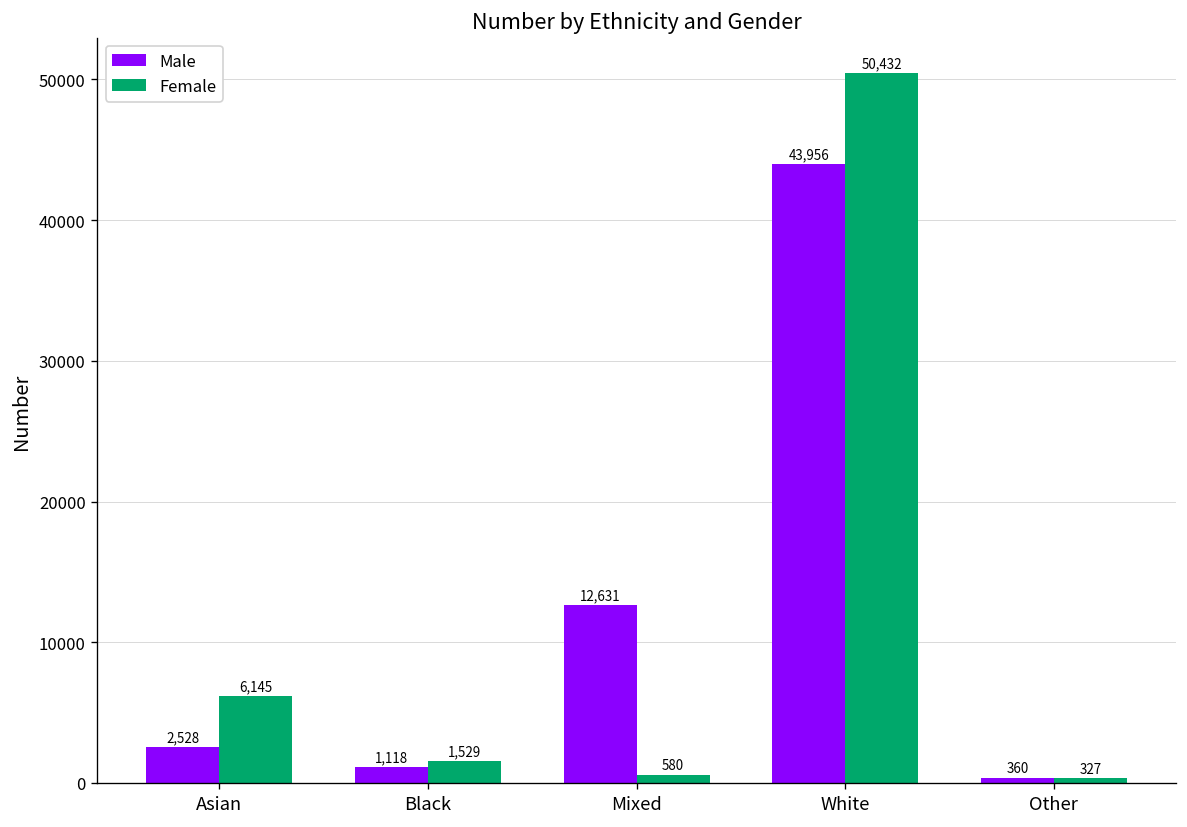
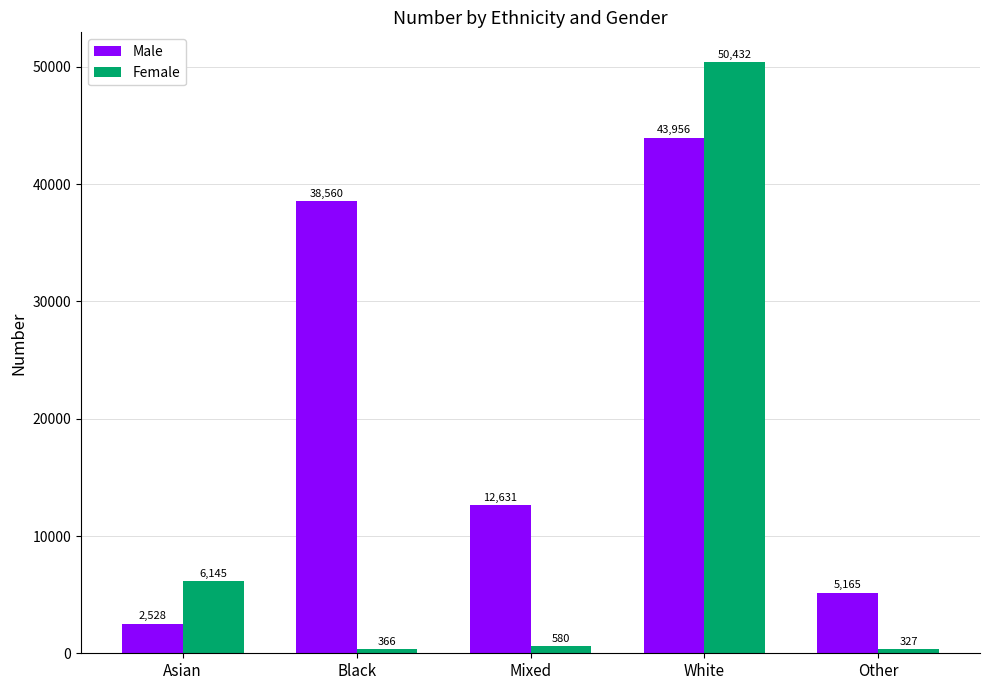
  {
    "Male": {
      "Asian": "2,528",
-     "Black": "1,118",
+     "Black": "38,560",
      "Mixed": "12,631",
      "White": "43,956",
-     "Other": "360"
+     "Other": "5,165"
    },
    "Female": {
      "Asian": "6,145",
-     "Black": "1,529",
+     "Black": "366",
      "Mixed": "580",
      "White": "50,432",
      "Other": "327"
    }
  }
